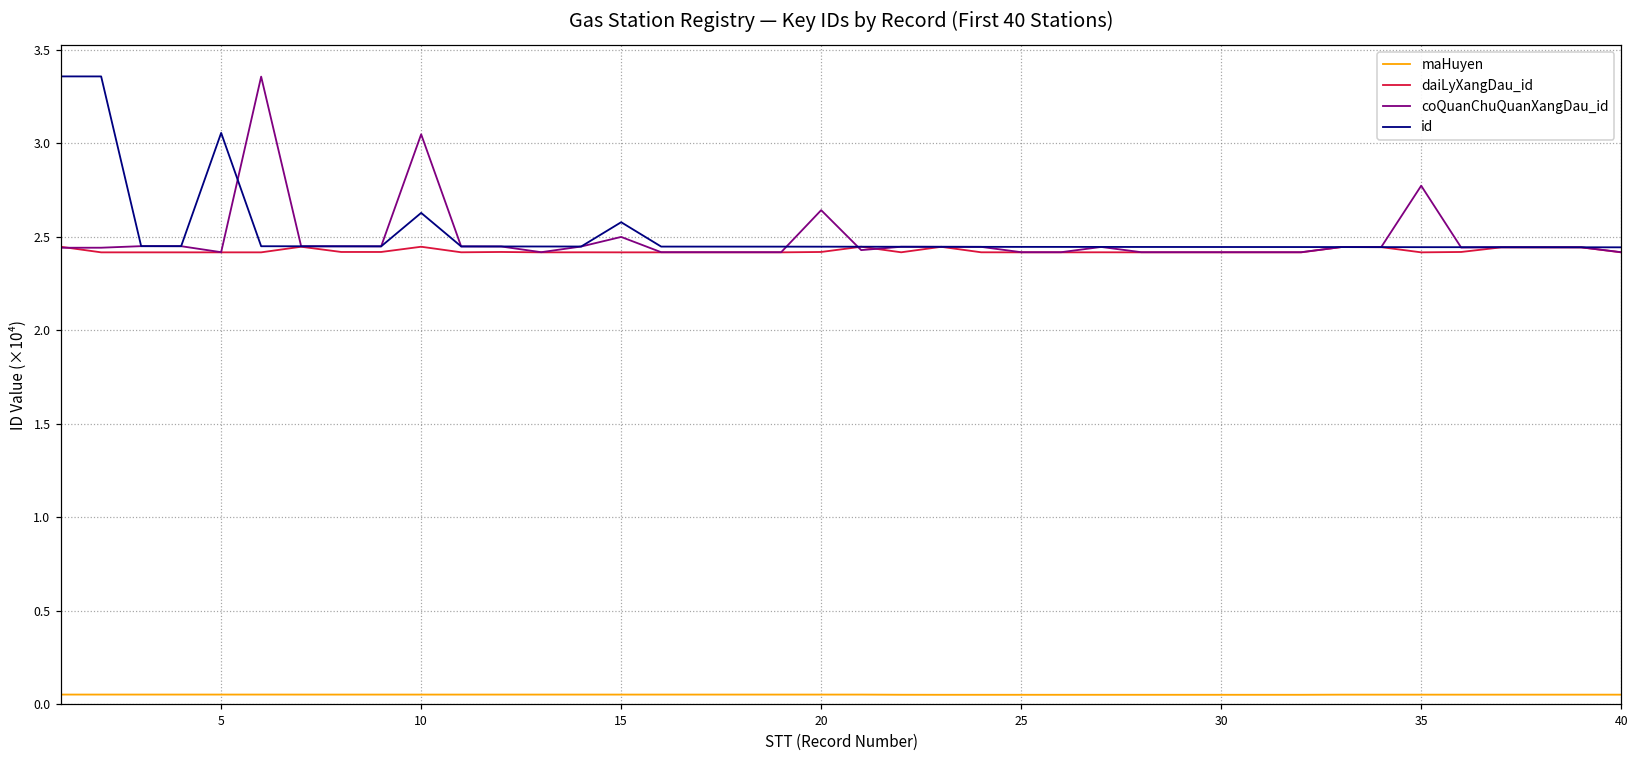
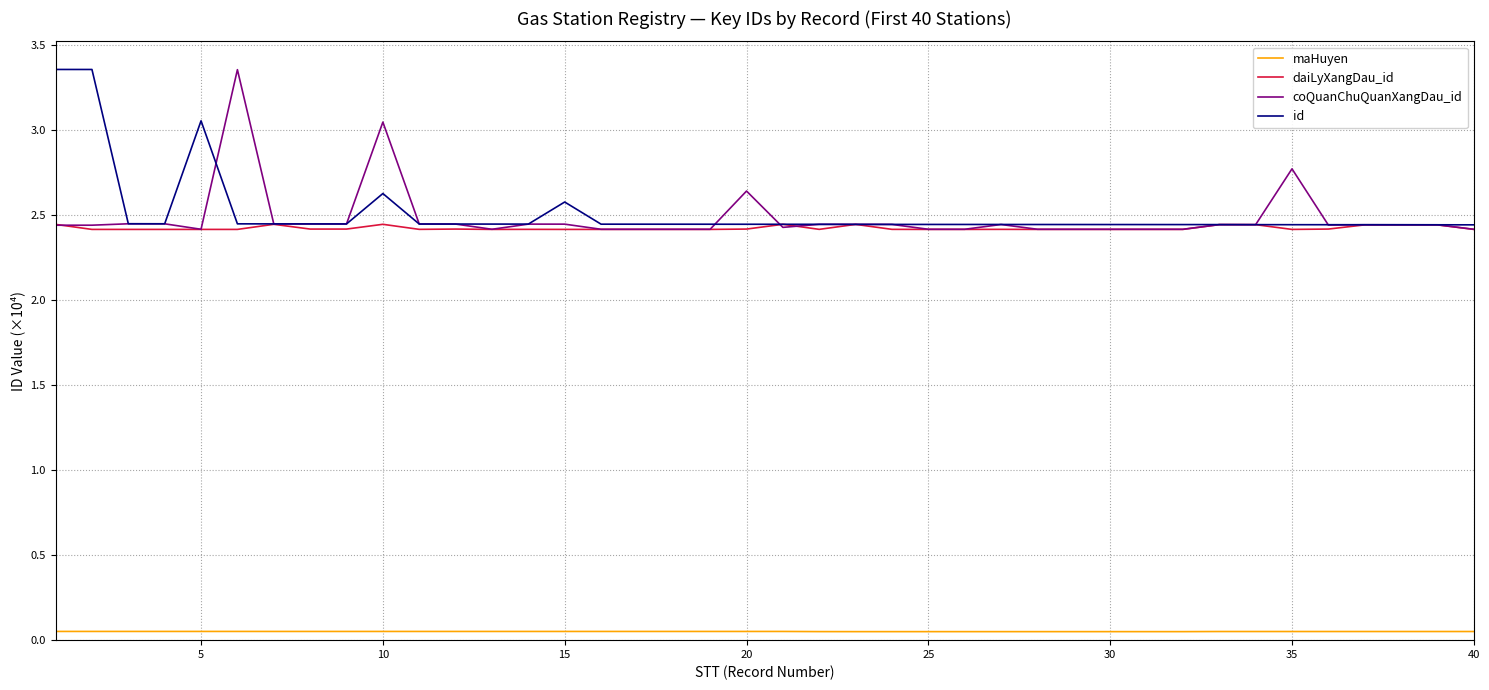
  {
    "maHuyen": {
      "5": 0.05,
      "10": 0.05,
      "15": 0.05,
      "20": 0.05,
      "25": 0.05,
      "30": 0.05,
      "35": 0.05,
      "40": 0.05
    },
    "daiLyXangDau_id": {
      "10": 2.45,
      "15": 2.42,
      "20": 2.42,
      "35": 2.42
    },
    "coQuanChuQuanXangDau_id": {
      "10": 3.05,
-     "15": 2.50,
+     "15": 2.45,
      "20": 2.64,
      "35": 2.77
    },
    "id": {
      "5": 3.06,
      "10": 2.63,
      "15": 2.58,
      "20": 2.45,
      "25": 2.45,
      "30": 2.45,
      "35": 2.44,
      "40": 2.44
    }
  }
